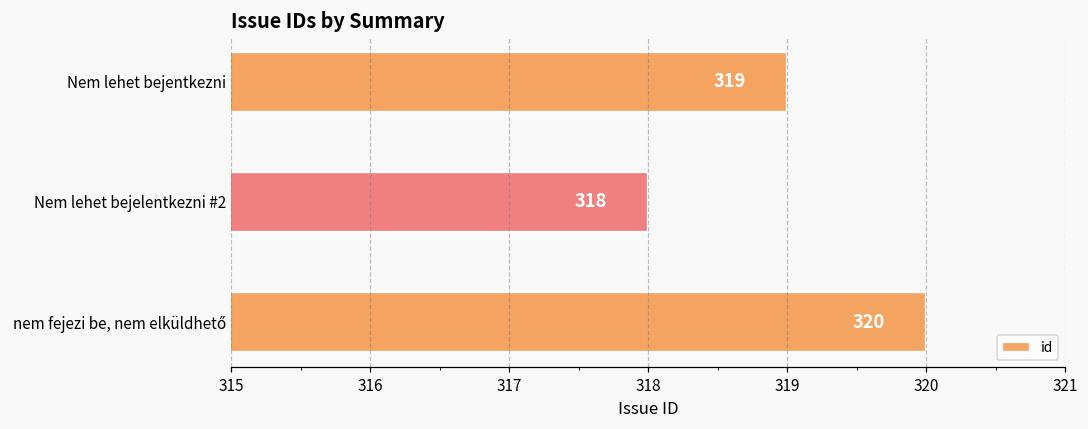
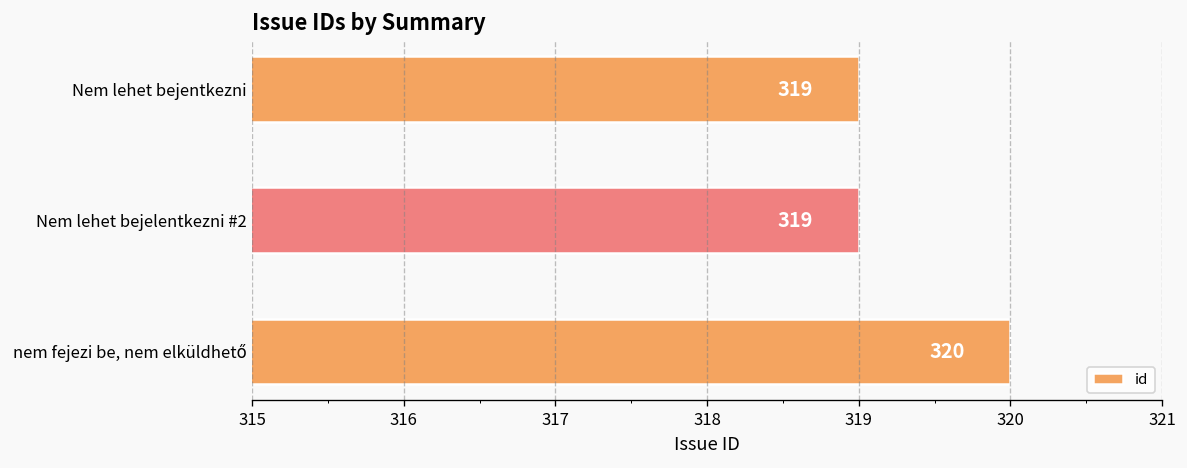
  {
    "Nem lehet bejentkezni": 319,
-   "Nem lehet bejelentkezni #2": 318,
+   "Nem lehet bejelentkezni #2": 319,
    "nem fejezi be, nem elküldhető": 320
  }
